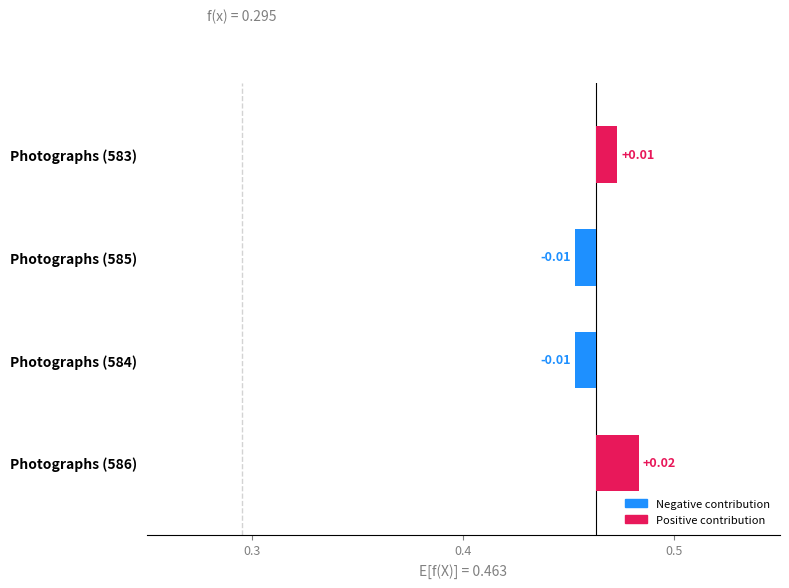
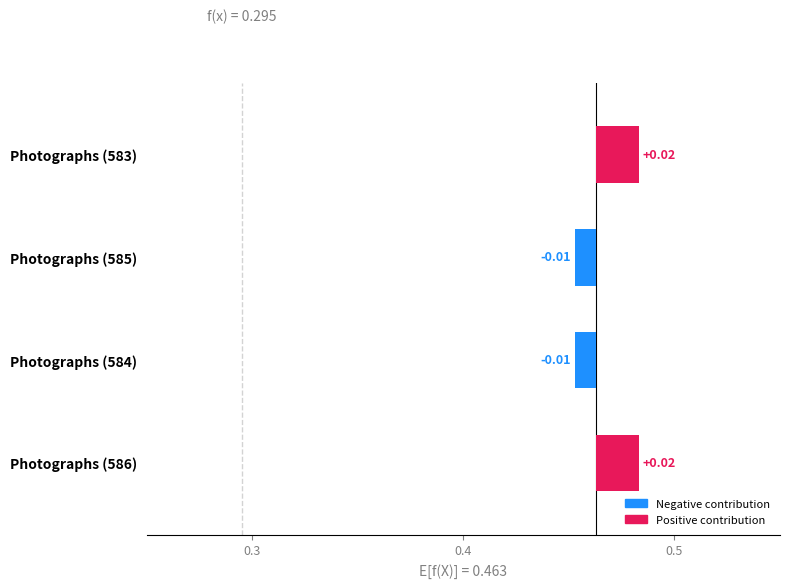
  {
-   "Photographs (583)": "+0.01",
+   "Photographs (583)": "+0.02",
    "Photographs (585)": "-0.01",
    "Photographs (584)": "-0.01",
    "Photographs (586)": "+0.02"
  }
